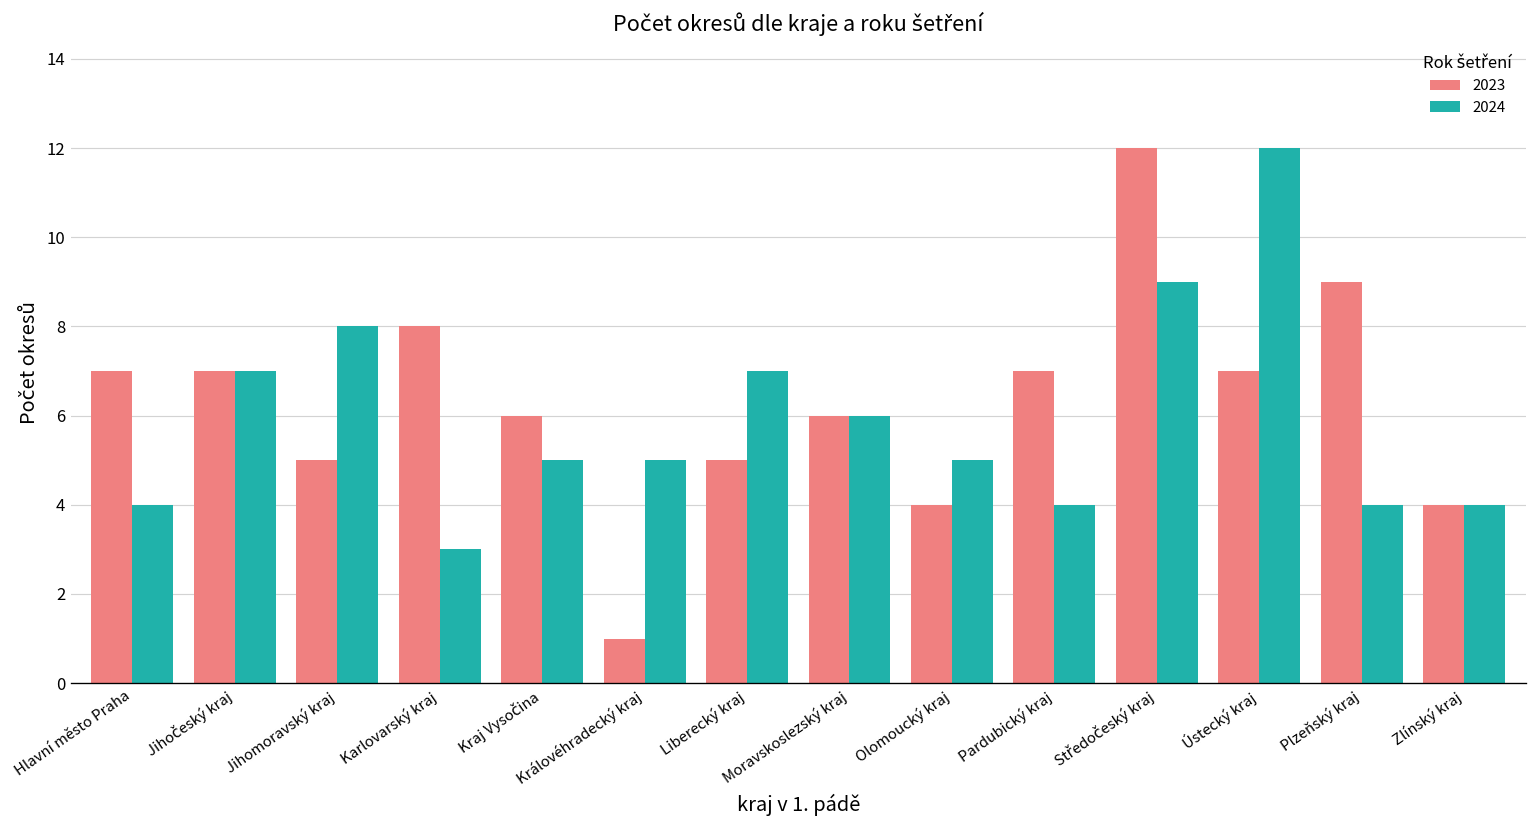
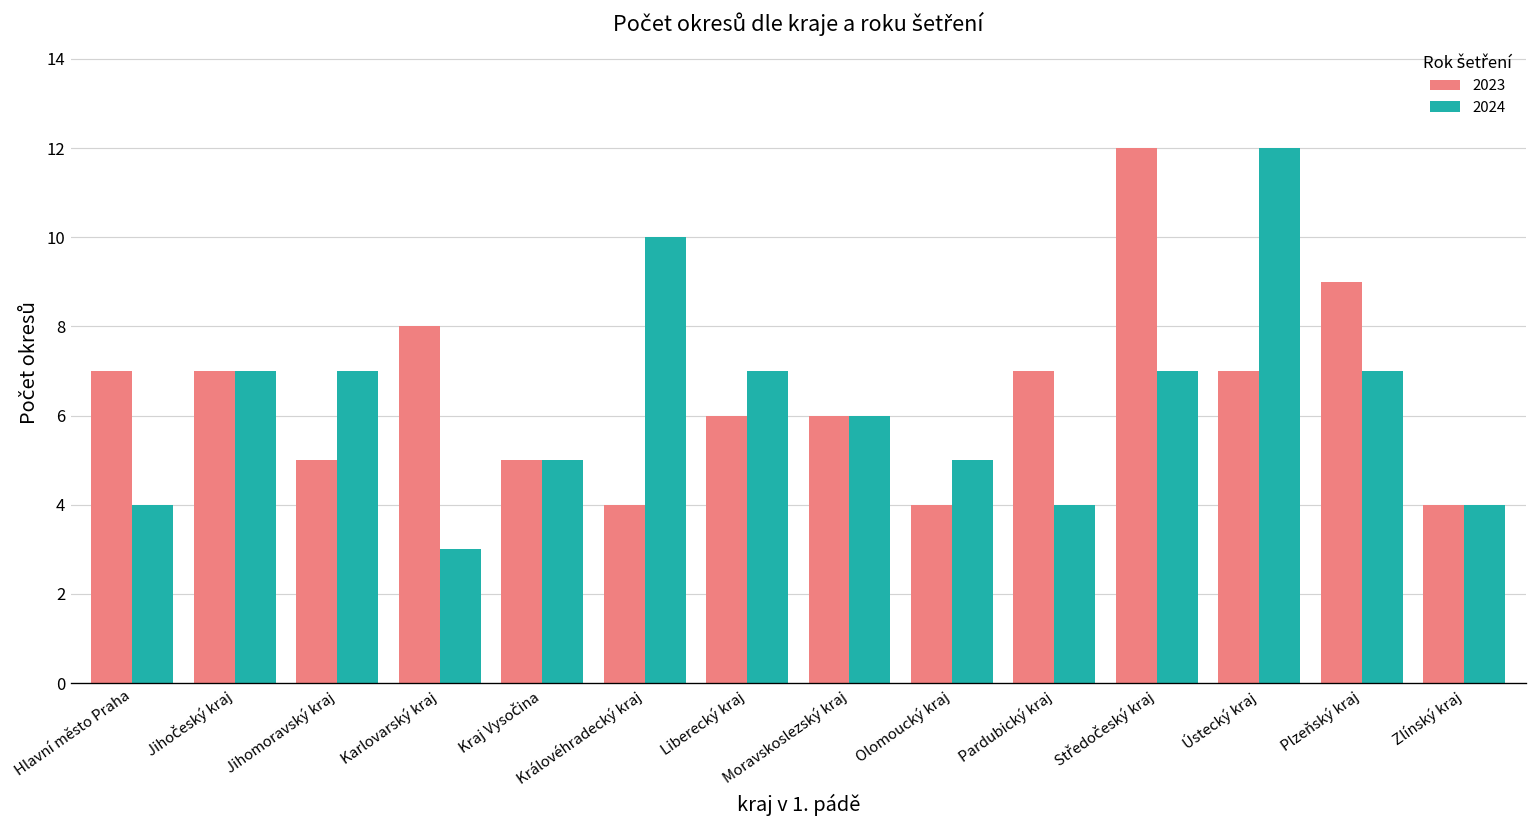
  {
    "2023": {
      "Hlavní město Praha": 7,
      "Jihočeský kraj": 7,
      "Jihomoravský kraj": 5,
      "Karlovarský kraj": 8,
-     "Kraj Vysočina": 6,
-     "Královéhradecký kraj": 1,
-     "Liberecký kraj": 5,
+     "Kraj Vysočina": 5,
+     "Královéhradecký kraj": 4,
+     "Liberecký kraj": 6,
      "Moravskoslezský kraj": 6,
      "Olomoucký kraj": 4,
      "Pardubický kraj": 7,
      "Středočeský kraj": 12,
      "Ústecký kraj": 7,
      "Plzeňský kraj": 9,
      "Zlínský kraj": 4
    },
    "2024": {
      "Hlavní město Praha": 4,
      "Jihočeský kraj": 7,
-     "Jihomoravský kraj": 8,
+     "Jihomoravský kraj": 7,
      "Karlovarský kraj": 3,
      "Kraj Vysočina": 5,
-     "Královéhradecký kraj": 5,
+     "Královéhradecký kraj": 10,
      "Liberecký kraj": 7,
      "Moravskoslezský kraj": 6,
      "Olomoucký kraj": 5,
      "Pardubický kraj": 4,
-     "Středočeský kraj": 9,
+     "Středočeský kraj": 7,
      "Ústecký kraj": 12,
-     "Plzeňský kraj": 4,
+     "Plzeňský kraj": 7,
      "Zlínský kraj": 4
    }
  }
